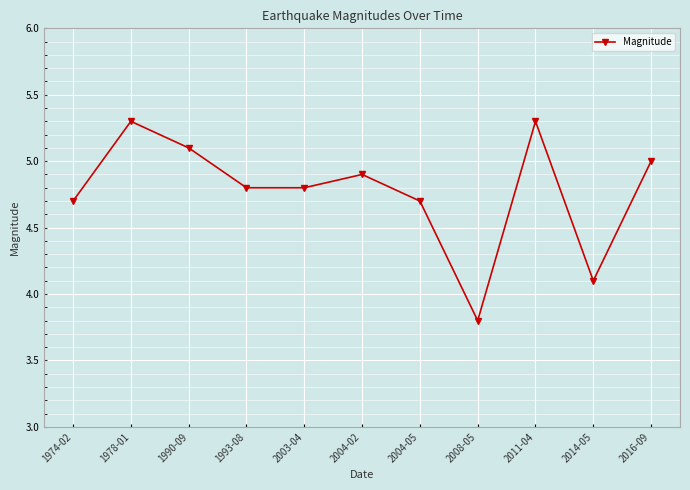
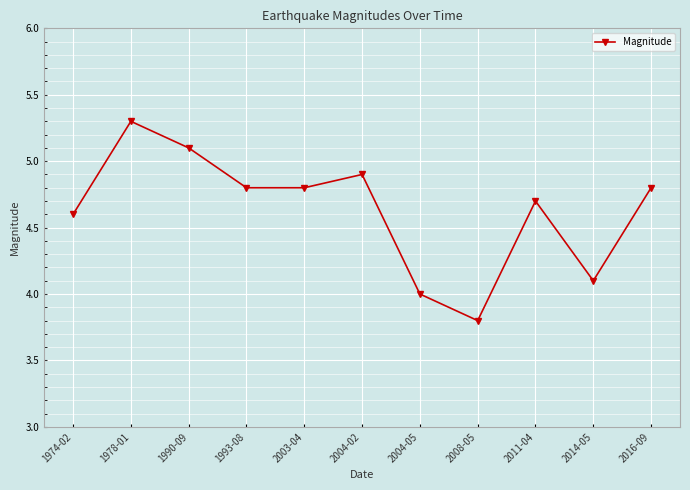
  {
-   "1974-02": 4.7,
+   "1974-02": 4.6,
    "1978-01": 5.3,
    "1990-09": 5.1,
    "1993-08": 4.8,
    "2003-04": 4.8,
    "2004-02": 4.9,
-   "2004-05": 4.7,
+   "2004-05": 4.0,
    "2008-05": 3.8,
-   "2011-04": 5.3,
+   "2011-04": 4.7,
    "2014-05": 4.1,
-   "2016-09": 5.0
+   "2016-09": 4.8
  }
